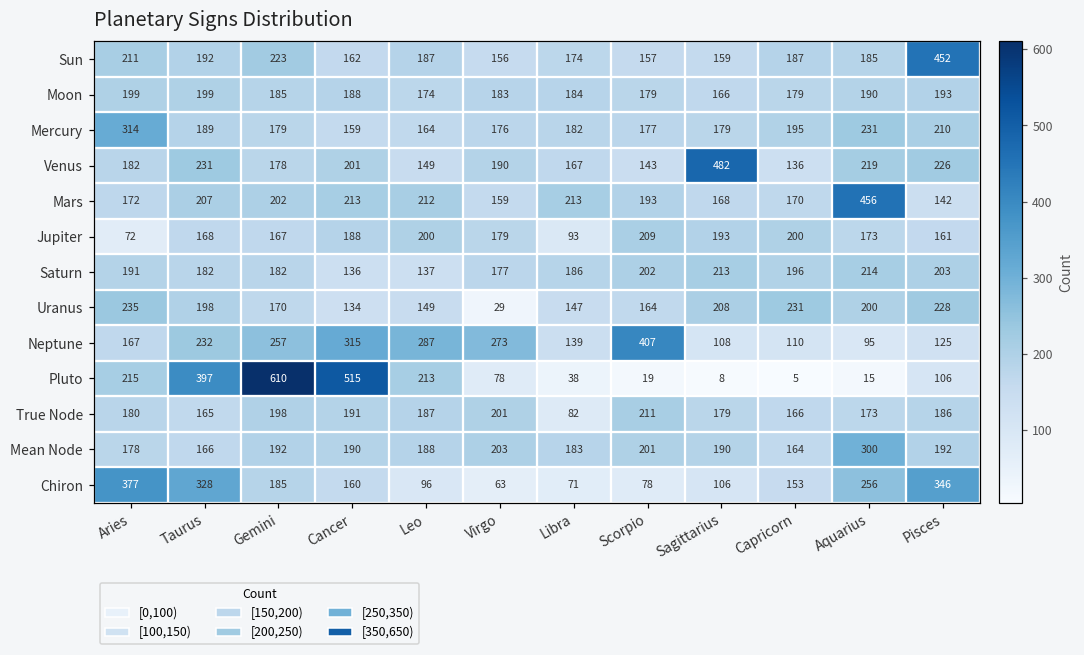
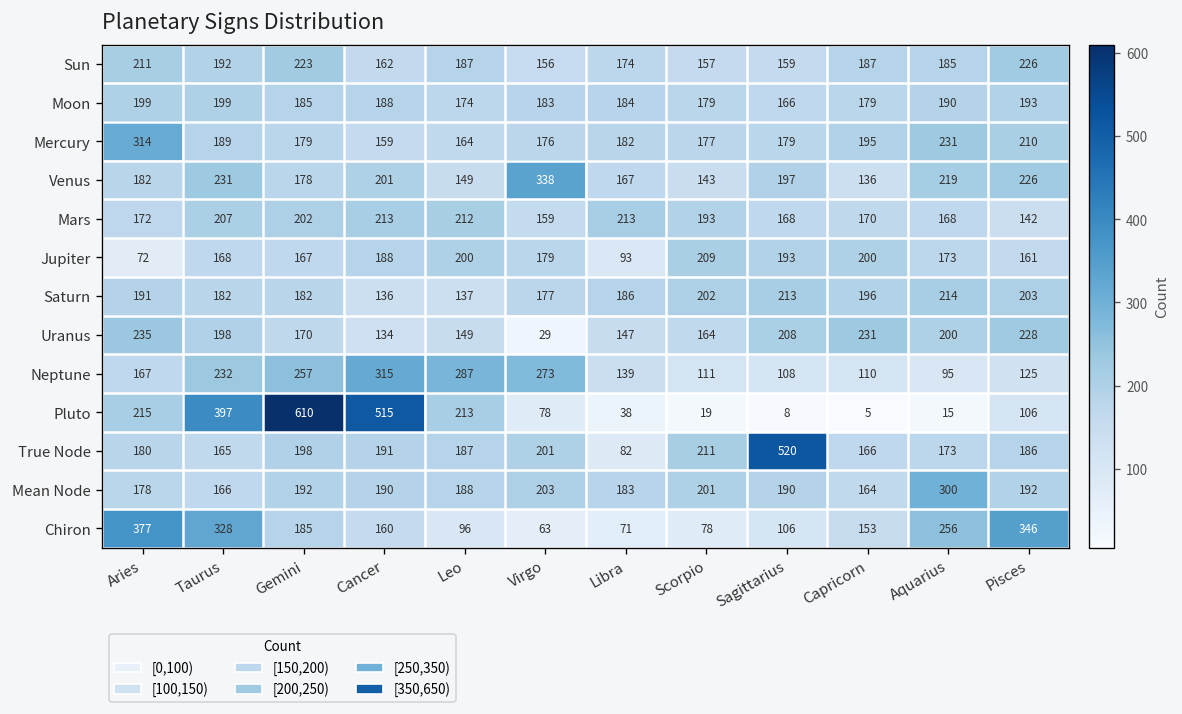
  {
    "Sun": {
      "Aries": 211,
      "Taurus": 192,
      "Gemini": 223,
      "Cancer": 162,
      "Leo": 187,
      "Virgo": 156,
      "Libra": 174,
      "Scorpio": 157,
      "Sagittarius": 159,
      "Capricorn": 187,
      "Aquarius": 185,
-     "Pisces": 452
+     "Pisces": 226
    },
    "Moon": {
      "Aries": 199,
      "Taurus": 199,
      "Gemini": 185,
      "Cancer": 188,
      "Leo": 174,
      "Virgo": 183,
      "Libra": 184,
      "Scorpio": 179,
      "Sagittarius": 166,
      "Capricorn": 179,
      "Aquarius": 190,
      "Pisces": 193
    },
    "Mercury": {
      "Aries": 314,
      "Taurus": 189,
      "Gemini": 179,
      "Cancer": 159,
      "Leo": 164,
      "Virgo": 176,
      "Libra": 182,
      "Scorpio": 177,
      "Sagittarius": 179,
      "Capricorn": 195,
      "Aquarius": 231,
      "Pisces": 210
    },
    "Venus": {
      "Aries": 182,
      "Taurus": 231,
      "Gemini": 178,
      "Cancer": 201,
      "Leo": 149,
-     "Virgo": 190,
+     "Virgo": 338,
      "Libra": 167,
      "Scorpio": 143,
-     "Sagittarius": 482,
+     "Sagittarius": 197,
      "Capricorn": 136,
      "Aquarius": 219,
      "Pisces": 226
    },
    "Mars": {
      "Aries": 172,
      "Taurus": 207,
      "Gemini": 202,
      "Cancer": 213,
      "Leo": 212,
      "Virgo": 159,
      "Libra": 213,
      "Scorpio": 193,
      "Sagittarius": 168,
      "Capricorn": 170,
-     "Aquarius": 456,
+     "Aquarius": 168,
      "Pisces": 142
    },
    "Jupiter": {
      "Aries": 72,
      "Taurus": 168,
      "Gemini": 167,
      "Cancer": 188,
      "Leo": 200,
      "Virgo": 179,
      "Libra": 93,
      "Scorpio": 209,
      "Sagittarius": 193,
      "Capricorn": 200,
      "Aquarius": 173,
      "Pisces": 161
    },
    "Saturn": {
      "Aries": 191,
      "Taurus": 182,
      "Gemini": 182,
      "Cancer": 136,
      "Leo": 137,
      "Virgo": 177,
      "Libra": 186,
      "Scorpio": 202,
      "Sagittarius": 213,
      "Capricorn": 196,
      "Aquarius": 214,
      "Pisces": 203
    },
    "Uranus": {
      "Aries": 235,
      "Taurus": 198,
      "Gemini": 170,
      "Cancer": 134,
      "Leo": 149,
      "Virgo": 29,
      "Libra": 147,
      "Scorpio": 164,
      "Sagittarius": 208,
      "Capricorn": 231,
      "Aquarius": 200,
      "Pisces": 228
    },
    "Neptune": {
      "Aries": 167,
      "Taurus": 232,
      "Gemini": 257,
      "Cancer": 315,
      "Leo": 287,
      "Virgo": 273,
      "Libra": 139,
-     "Scorpio": 407,
+     "Scorpio": 111,
      "Sagittarius": 108,
      "Capricorn": 110,
      "Aquarius": 95,
      "Pisces": 125
    },
    "Pluto": {
      "Aries": 215,
      "Taurus": 397,
      "Gemini": 610,
      "Cancer": 515,
      "Leo": 213,
      "Virgo": 78,
      "Libra": 38,
      "Scorpio": 19,
      "Sagittarius": 8,
      "Capricorn": 5,
      "Aquarius": 15,
      "Pisces": 106
    },
    "True Node": {
      "Aries": 180,
      "Taurus": 165,
      "Gemini": 198,
      "Cancer": 191,
      "Leo": 187,
      "Virgo": 201,
      "Libra": 82,
      "Scorpio": 211,
-     "Sagittarius": 179,
+     "Sagittarius": 520,
      "Capricorn": 166,
      "Aquarius": 173,
      "Pisces": 186
    },
    "Mean Node": {
      "Aries": 178,
      "Taurus": 166,
      "Gemini": 192,
      "Cancer": 190,
      "Leo": 188,
      "Virgo": 203,
      "Libra": 183,
      "Scorpio": 201,
      "Sagittarius": 190,
      "Capricorn": 164,
      "Aquarius": 300,
      "Pisces": 192
    },
    "Chiron": {
      "Aries": 377,
      "Taurus": 328,
      "Gemini": 185,
      "Cancer": 160,
      "Leo": 96,
      "Virgo": 63,
      "Libra": 71,
      "Scorpio": 78,
      "Sagittarius": 106,
      "Capricorn": 153,
      "Aquarius": 256,
      "Pisces": 346
    }
  }
